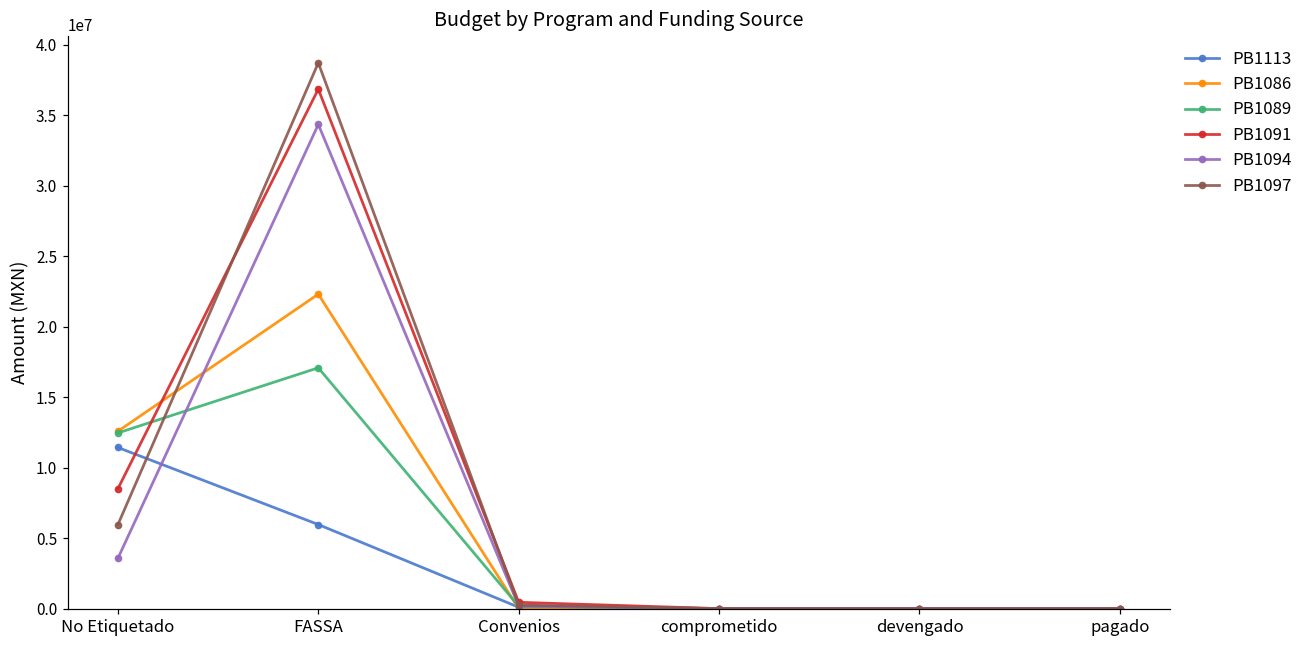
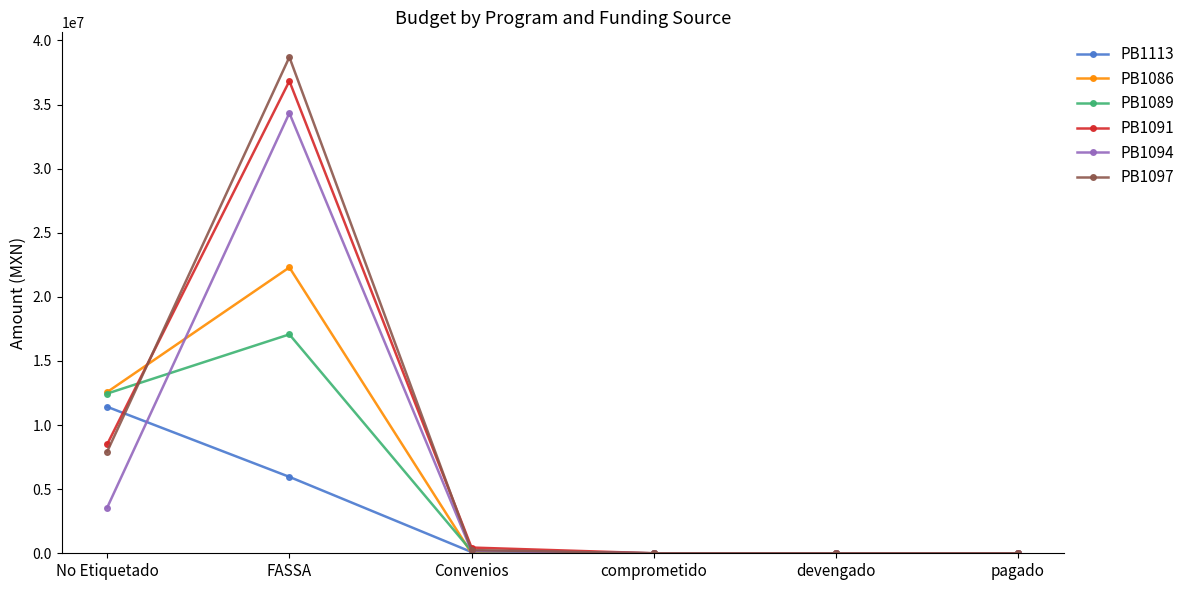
  {
    "PB1113": {
      "No Etiquetado": 11400000,
      "FASSA": 6000000
    },
    "PB1086": {
      "FASSA": 22300000
    },
    "PB1089": {
      "FASSA": 17100000
    },
    "PB1091": {
      "No Etiquetado": 8500000,
      "FASSA": 36800000,
      "Convenios": 400000
    },
    "PB1094": {
      "No Etiquetado": 3600000,
      "FASSA": 34300000
    },
    "PB1097": {
-     "No Etiquetado": 6000000,
+     "No Etiquetado": 7900000,
      "FASSA": 38700000
    }
  }
